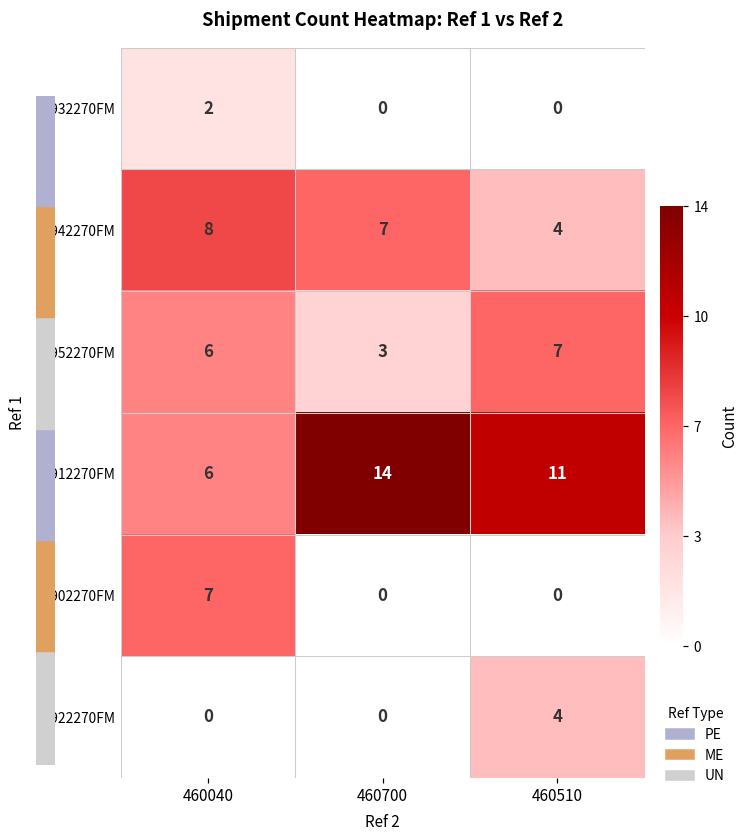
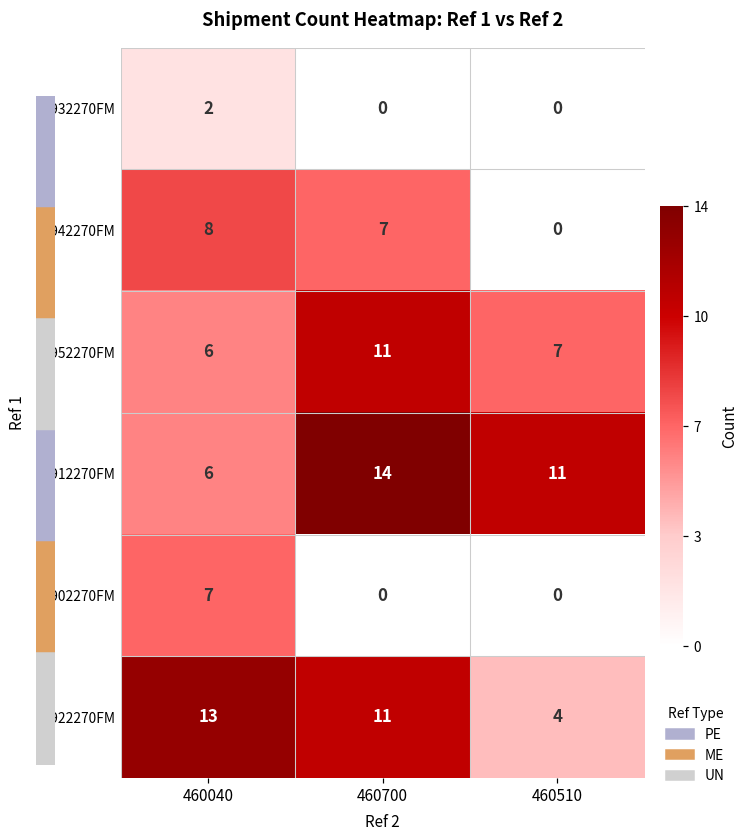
  {
    "11932270FM": {
      "460040": 2,
      "460700": 0,
      "460510": 0
    },
    "11942270FM": {
      "460040": 8,
      "460700": 7,
-     "460510": 4
+     "460510": 0
    },
    "11952270FM": {
      "460040": 6,
-     "460700": 3,
+     "460700": 11,
      "460510": 7
    },
    "11912270FM": {
      "460040": 6,
      "460700": 14,
      "460510": 11
    },
    "11902270FM": {
      "460040": 7,
      "460700": 0,
      "460510": 0
    },
    "11922270FM": {
-     "460040": 0,
-     "460700": 0,
+     "460040": 13,
+     "460700": 11,
      "460510": 4
    }
  }
